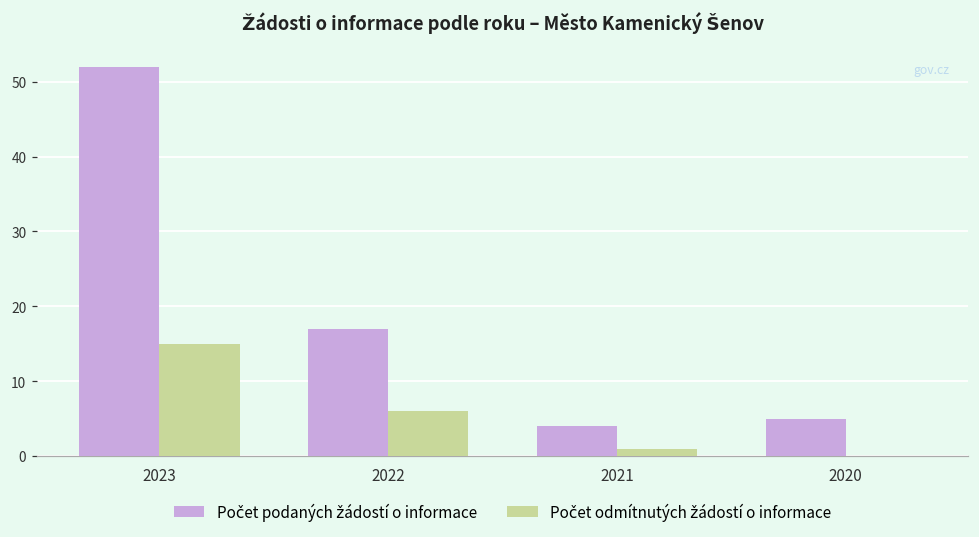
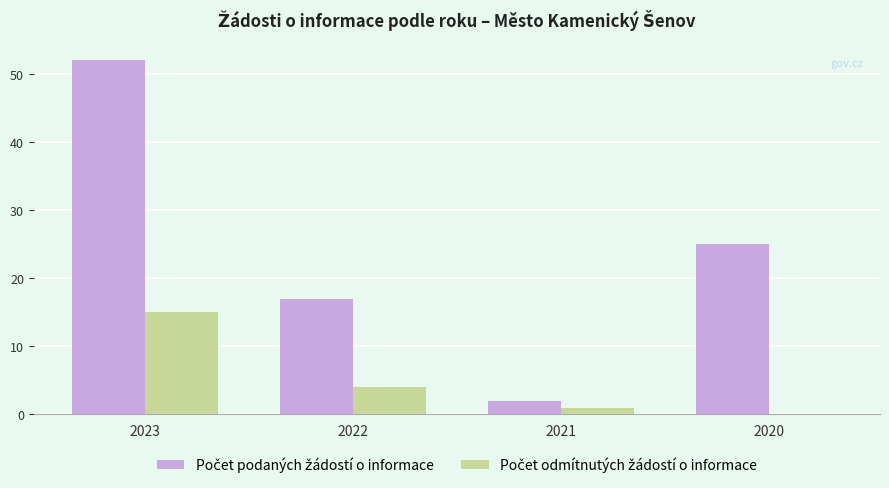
  {
    "Počet podaných žádostí o informace": {
      "2023": 52,
      "2022": 17,
-     "2021": 4,
-     "2020": 5
+     "2021": 2,
+     "2020": 25
    },
    "Počet odmítnutých žádostí o informace": {
      "2023": 15,
-     "2022": 6,
+     "2022": 4,
      "2021": 1,
      "2020": 0
    }
  }
